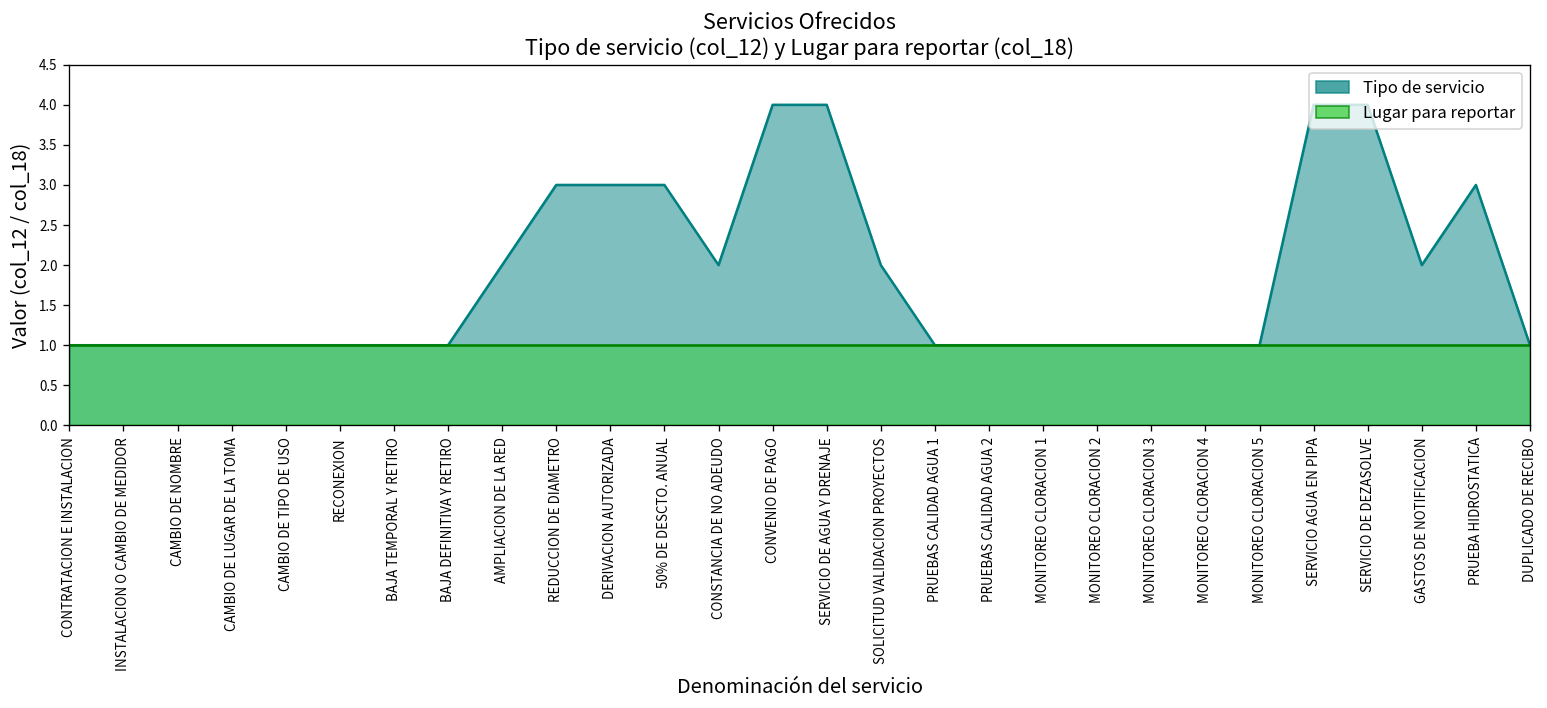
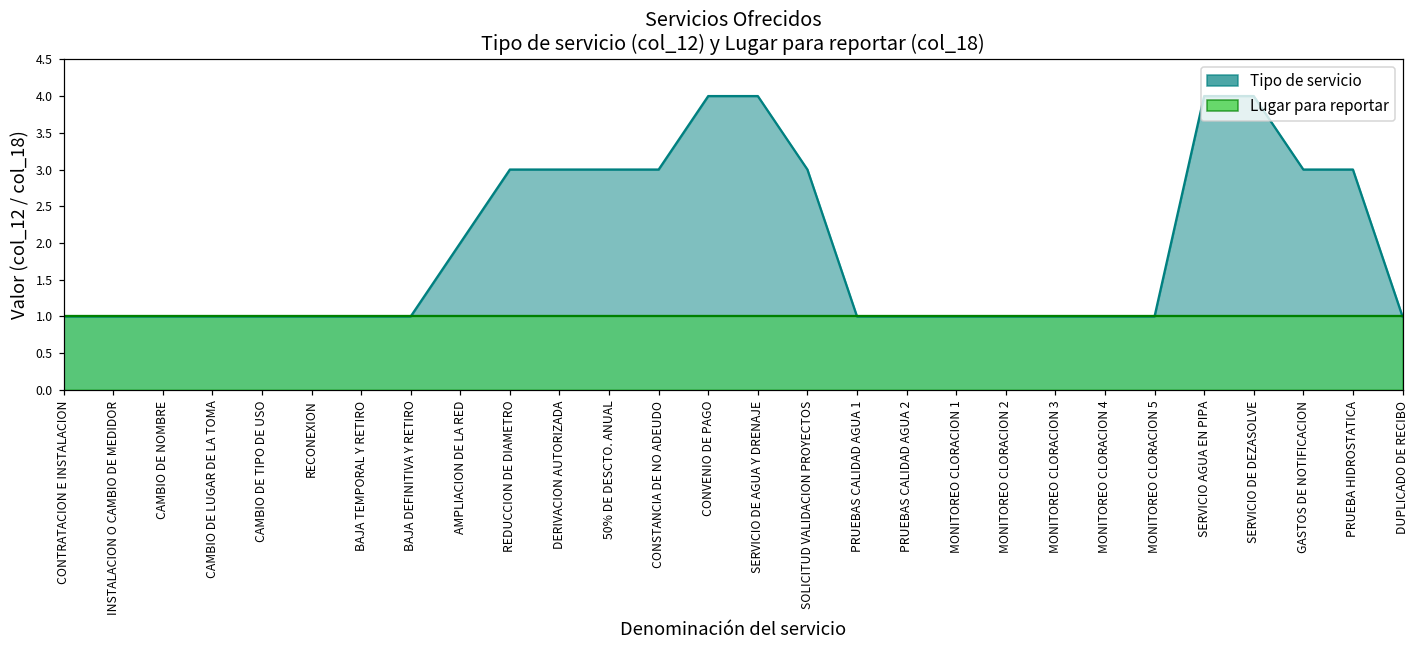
  {
    "Tipo de servicio": {
      "AMPLIACION DE LA RED": 2,
      "REDUCCION DE DIAMETRO": 3,
      "DERIVACION AUTORIZADA": 3,
      "50% DE DESCTO. ANUAL": 3,
-     "CONSTANCIA DE NO ADEUDO": 2,
+     "CONSTANCIA DE NO ADEUDO": 3,
      "CONVENIO DE PAGO": 4,
      "SERVICIO DE AGUA Y DRENAJE": 4,
-     "SOLICITUD VALIDACION PROYECTOS": 2,
-     "GASTOS DE NOTIFICACION": 2,
+     "SOLICITUD VALIDACION PROYECTOS": 3,
+     "GASTOS DE NOTIFICACION": 3,
      "PRUEBA HIDROSTATICA": 3
    },
    "Lugar para reportar": {
      "AMPLIACION DE LA RED": 1,
      "REDUCCION DE DIAMETRO": 1,
      "DERIVACION AUTORIZADA": 1,
      "50% DE DESCTO. ANUAL": 1,
      "CONSTANCIA DE NO ADEUDO": 1,
      "CONVENIO DE PAGO": 1,
      "SERVICIO DE AGUA Y DRENAJE": 1,
      "SOLICITUD VALIDACION PROYECTOS": 1,
      "SERVICIO AGUA EN PIPA": 1,
      "SERVICIO DE DEZASOLVE": 1,
      "GASTOS DE NOTIFICACION": 1,
      "PRUEBA HIDROSTATICA": 1
    }
  }
